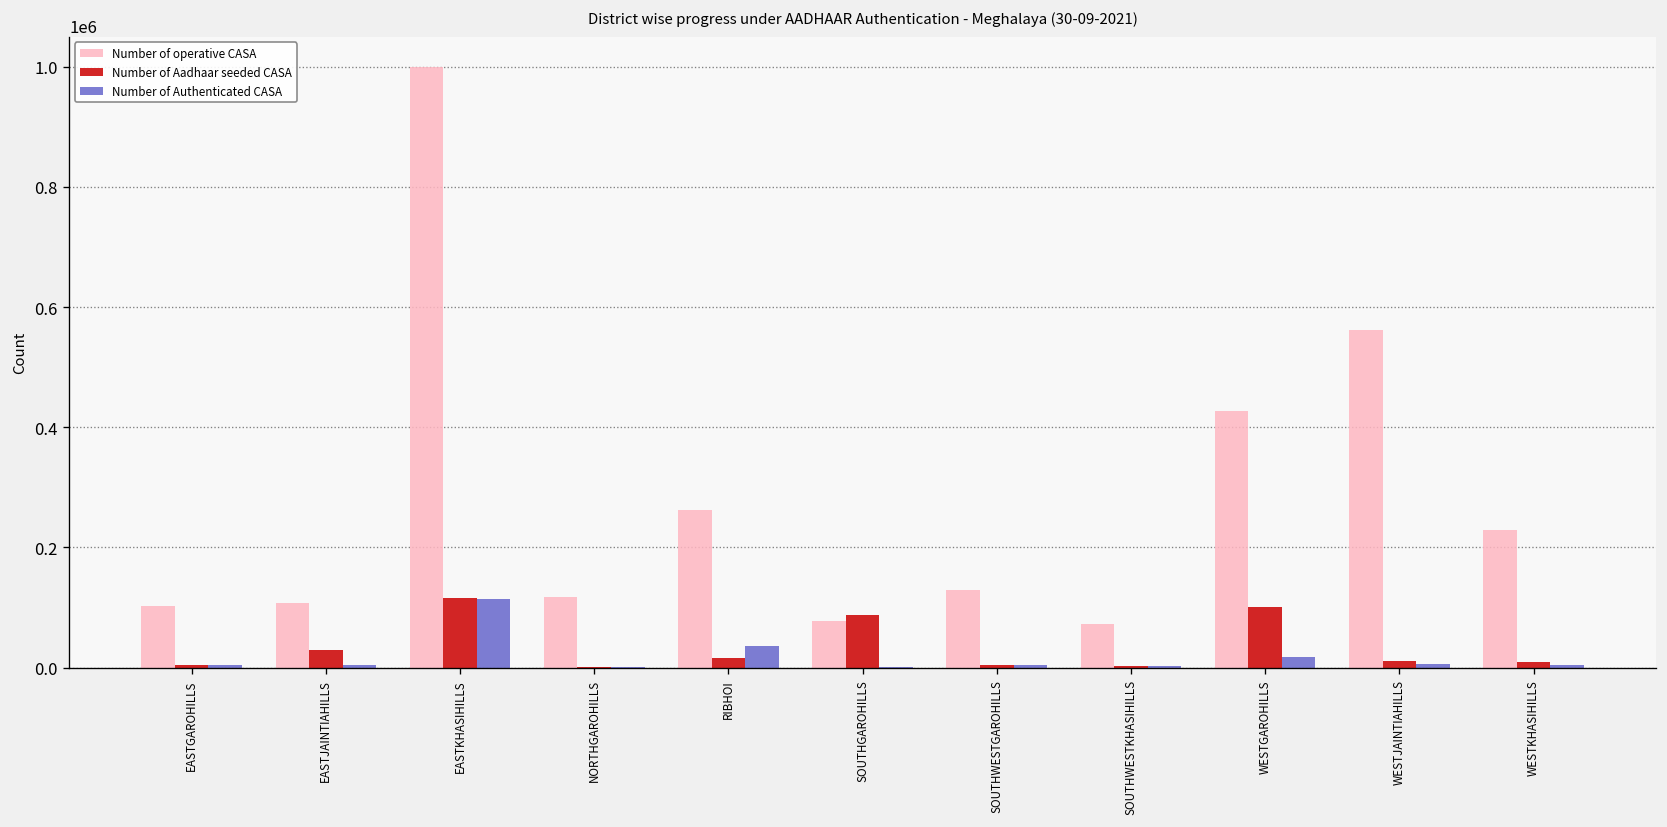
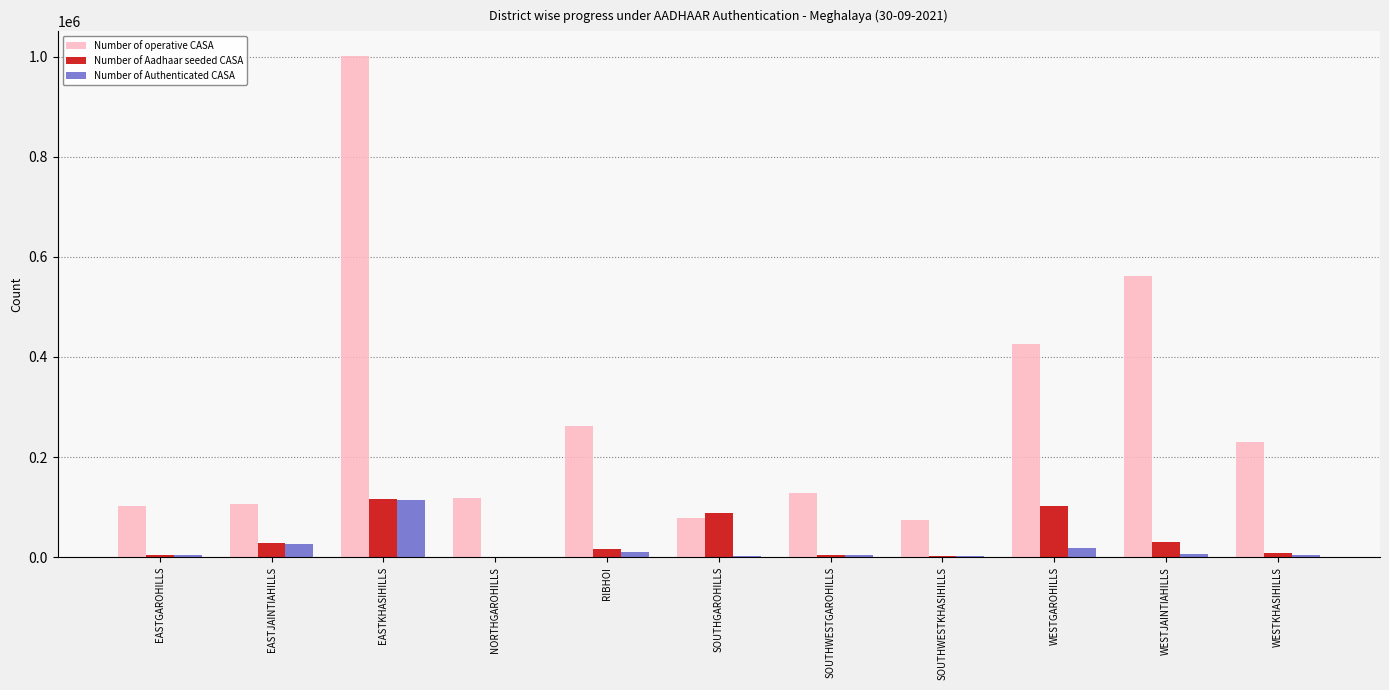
  {
    "Number of operative CASA": {
      "EASTGAROHILLS": 100000,
      "EASTJAINTIAHILLS": 110000,
      "EASTKHASIHILLS": 1000000,
      "NORTHGAROHILLS": 120000,
      "RIBHOI": 260000,
      "SOUTHGAROHILLS": 80000,
      "SOUTHWESTGAROHILLS": 130000,
      "SOUTHWESTKHASIHILLS": 70000,
      "WESTGAROHILLS": 430000,
      "WESTJAINTIAHILLS": 560000,
      "WESTKHASIHILLS": 230000
    },
    "Number of Aadhaar seeded CASA": {
      "EASTJAINTIAHILLS": 30000,
      "EASTKHASIHILLS": 120000,
      "RIBHOI": 20000,
      "SOUTHGAROHILLS": 90000,
      "WESTGAROHILLS": 100000,
-     "WESTJAINTIAHILLS": 10000,
+     "WESTJAINTIAHILLS": 30000,
      "WESTKHASIHILLS": 10000
    },
    "Number of Authenticated CASA": {
-     "EASTJAINTIAHILLS": 0,
+     "EASTJAINTIAHILLS": 30000,
      "EASTKHASIHILLS": 110000,
-     "RIBHOI": 40000,
+     "RIBHOI": 10000,
      "WESTGAROHILLS": 20000,
      "WESTJAINTIAHILLS": 10000
    }
  }
